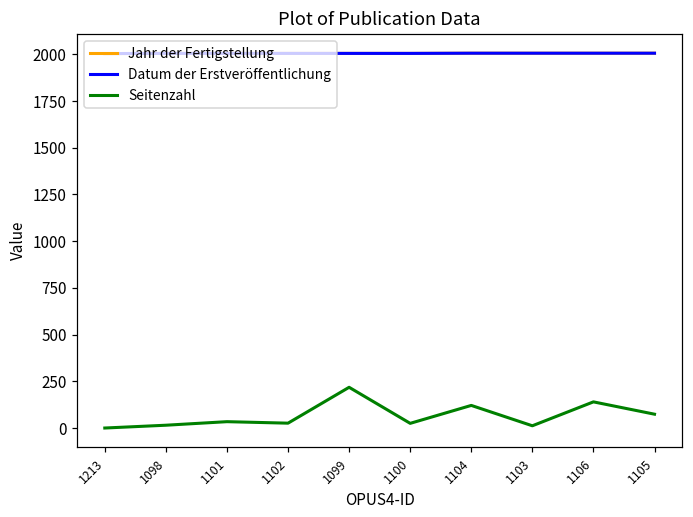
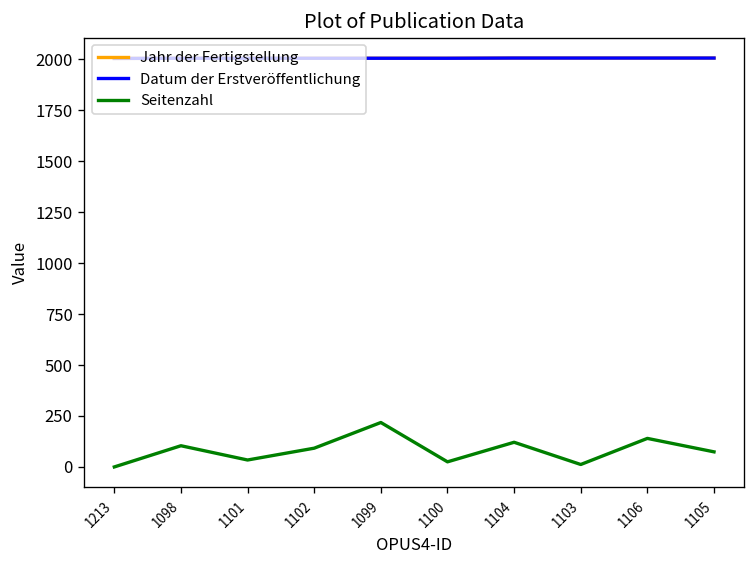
  {
    "Datum der Erstveröffentlichung": {
      "1099": 2010,
      "1100": 2010,
      "1104": 2010,
      "1103": 2010,
      "1106": 2010,
      "1105": 2010
    },
    "Seitenzahl": {
      "1213": 0,
-     "1098": 20,
+     "1098": 100,
      "1101": 30,
-     "1102": 30,
+     "1102": 90,
      "1099": 220,
      "1100": 30,
      "1104": 120,
      "1103": 10,
      "1106": 140,
      "1105": 70
    }
  }
